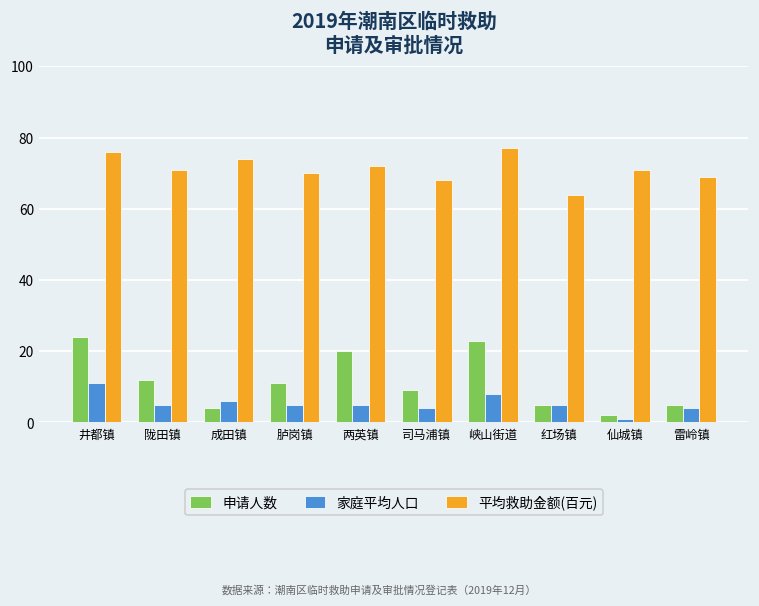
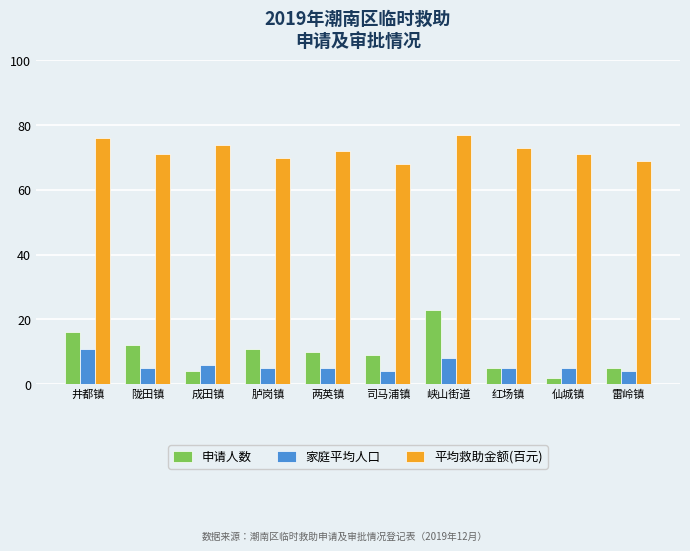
  {
    "申请人数": {
-     "井都镇": 24,
+     "井都镇": 16,
      "陇田镇": 12,
      "成田镇": 4,
      "胪岗镇": 11,
-     "两英镇": 20,
+     "两英镇": 10,
      "司马浦镇": 9,
      "峡山街道": 23,
      "红场镇": 5,
      "仙城镇": 2,
      "雷岭镇": 5
    },
    "家庭平均人口": {
      "井都镇": 11,
      "陇田镇": 5,
      "成田镇": 6,
      "胪岗镇": 5,
      "两英镇": 5,
      "司马浦镇": 4,
      "峡山街道": 8,
      "红场镇": 5,
-     "仙城镇": 1,
+     "仙城镇": 5,
      "雷岭镇": 4
    },
    "平均救助金额(百元)": {
      "井都镇": 76,
      "陇田镇": 71,
      "成田镇": 74,
      "胪岗镇": 70,
      "两英镇": 72,
      "司马浦镇": 68,
      "峡山街道": 77,
-     "红场镇": 64,
+     "红场镇": 73,
      "仙城镇": 71,
      "雷岭镇": 69
    }
  }
